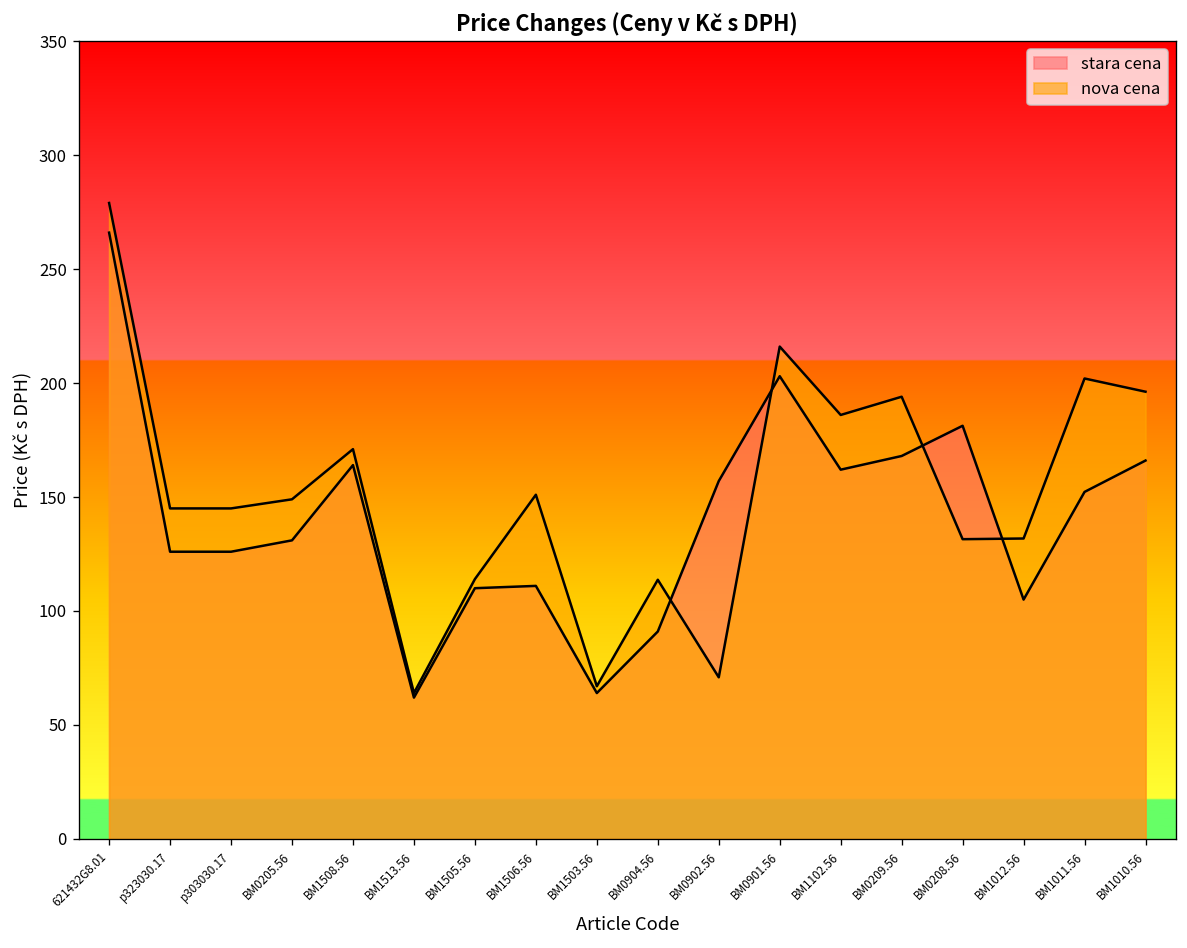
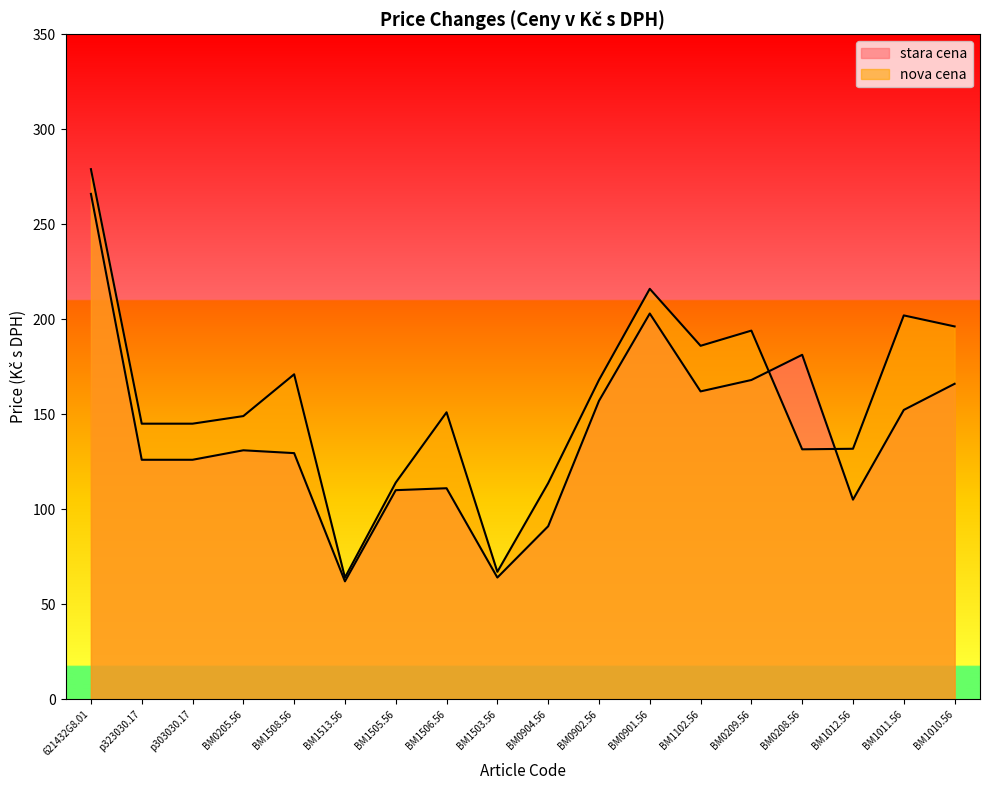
  {
    "stara cena": {
      "621432G8.01": 266,
      "p323030.17": 126,
      "p303030.17": 126,
      "BM0205.56": 131,
-     "BM1508.56": 164,
+     "BM1508.56": 130,
      "BM1513.56": 62,
      "BM1505.56": 110,
      "BM1506.56": 111,
      "BM1503.56": 64,
      "BM0904.56": 91,
      "BM0902.56": 157,
      "BM0901.56": 203,
      "BM1102.56": 162,
      "BM0209.56": 168,
      "BM0208.56": 181,
      "BM1012.56": 105,
      "BM1011.56": 152,
      "BM1010.56": 166
    },
    "nova cena": {
      "621432G8.01": 279,
      "p323030.17": 145,
      "p303030.17": 145,
      "BM0205.56": 149,
      "BM1508.56": 171,
      "BM1513.56": 64,
      "BM1505.56": 114,
      "BM1506.56": 151,
      "BM1503.56": 67,
      "BM0904.56": 114,
-     "BM0902.56": 71,
+     "BM0902.56": 168,
      "BM0901.56": 216,
      "BM1102.56": 186,
      "BM0209.56": 194,
      "BM0208.56": 132,
      "BM1012.56": 132,
      "BM1011.56": 202,
      "BM1010.56": 196
    }
  }
